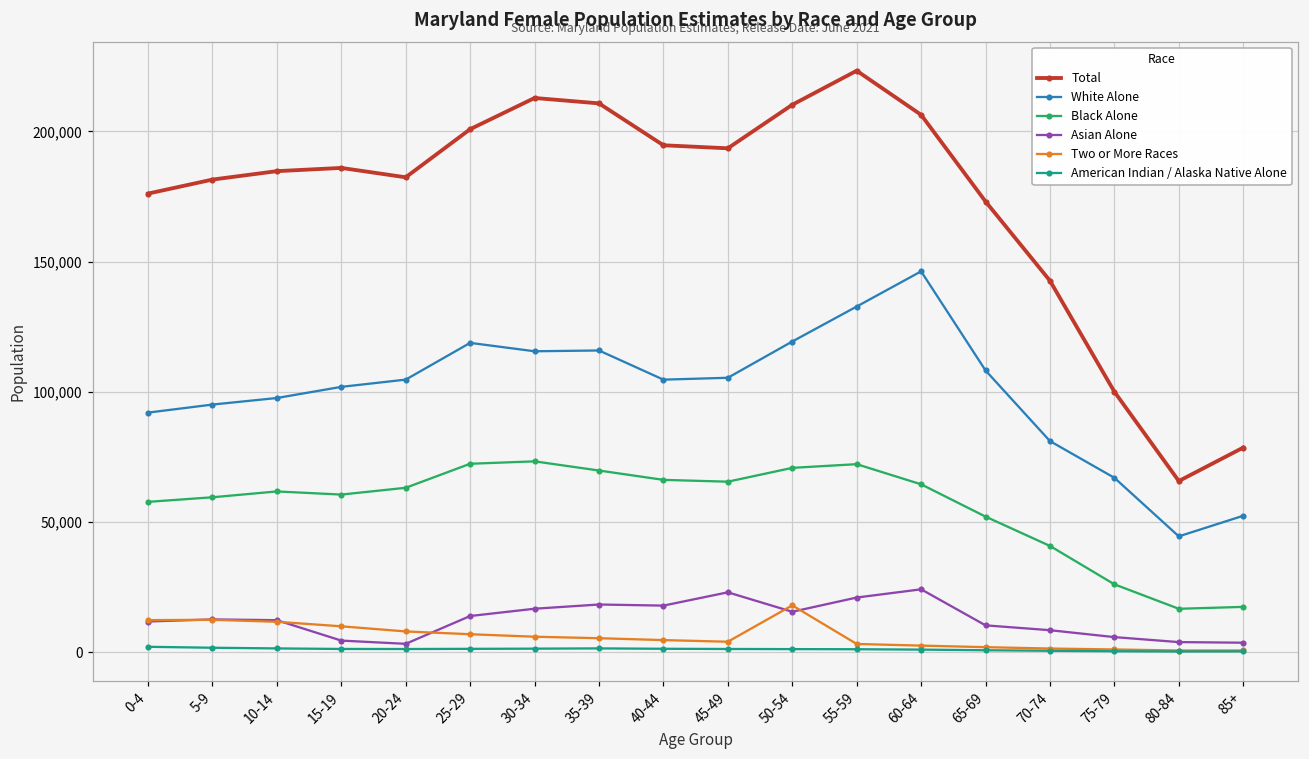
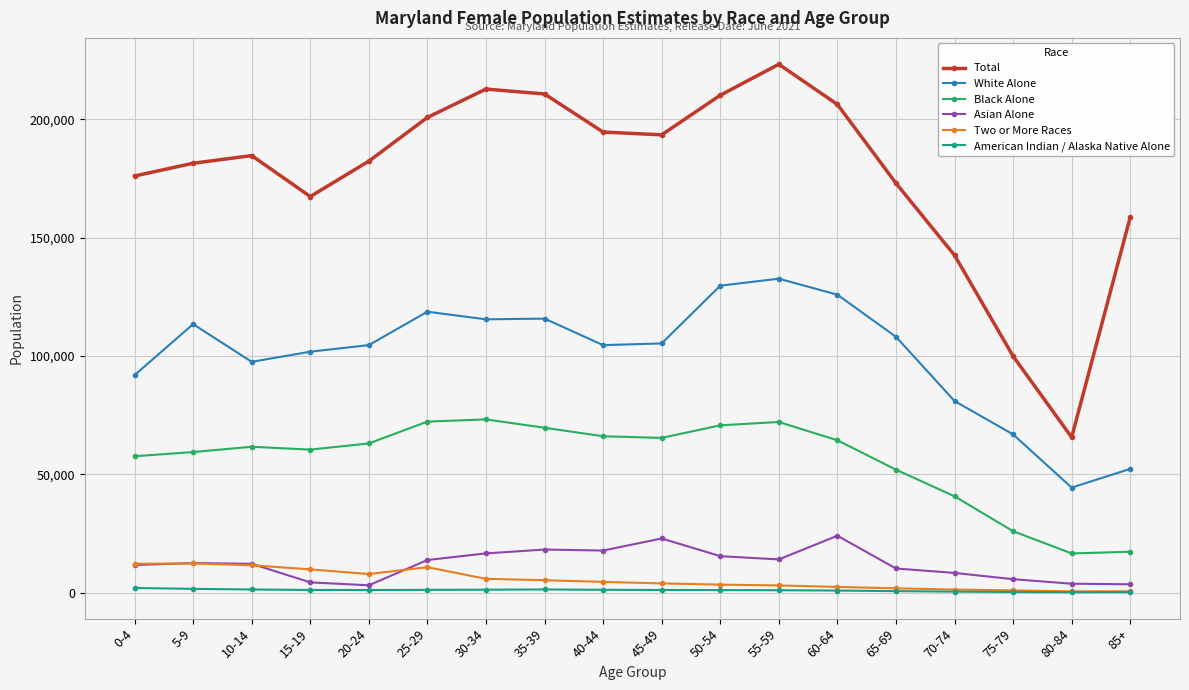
  {
    "Total": {
      "0-4": "176,000",
      "5-9": "181,000",
      "10-14": "185,000",
-     "15-19": "186,000",
+     "15-19": "167,000",
      "20-24": "182,000",
      "25-29": "201,000",
      "30-34": "213,000",
      "35-39": "211,000",
      "40-44": "195,000",
      "45-49": "194,000",
      "50-54": "210,000",
      "55-59": "223,000",
      "60-64": "206,000",
      "65-69": "173,000",
      "70-74": "143,000",
      "75-79": "100,000",
      "80-84": "66,000",
-     "85+": "79,000"
+     "85+": "159,000"
    },
    "White Alone": {
      "0-4": "92,000",
-     "5-9": "95,000",
+     "5-9": "114,000",
      "10-14": "98,000",
      "15-19": "102,000",
      "20-24": "105,000",
      "25-29": "119,000",
      "30-34": "116,000",
      "35-39": "116,000",
      "40-44": "105,000",
      "45-49": "105,000",
-     "50-54": "119,000",
+     "50-54": "130,000",
      "55-59": "133,000",
-     "60-64": "146,000",
+     "60-64": "126,000",
      "65-69": "108,000",
      "70-74": "81,000",
      "75-79": "67,000",
      "80-84": "44,000",
      "85+": "52,000"
    },
    "Asian Alone": {
      "15-19": "4,000",
      "20-24": "3,000",
      "25-29": "14,000",
      "30-34": "17,000",
      "35-39": "18,000",
      "40-44": "18,000",
      "45-49": "23,000",
      "50-54": "15,000",
-     "55-59": "21,000",
+     "55-59": "14,000",
      "60-64": "24,000",
      "65-69": "10,000",
      "70-74": "8,000",
      "75-79": "6,000",
      "80-84": "4,000",
      "85+": "4,000"
    },
    "Two or More Races": {
      "15-19": "10,000",
      "20-24": "8,000",
-     "25-29": "7,000",
+     "25-29": "11,000",
      "30-34": "6,000",
      "35-39": "5,000",
      "40-44": "5,000",
      "45-49": "4,000",
-     "50-54": "18,000",
+     "50-54": "3,000",
      "55-59": "3,000",
      "60-64": "2,000",
      "65-69": "2,000"
    }
  }
